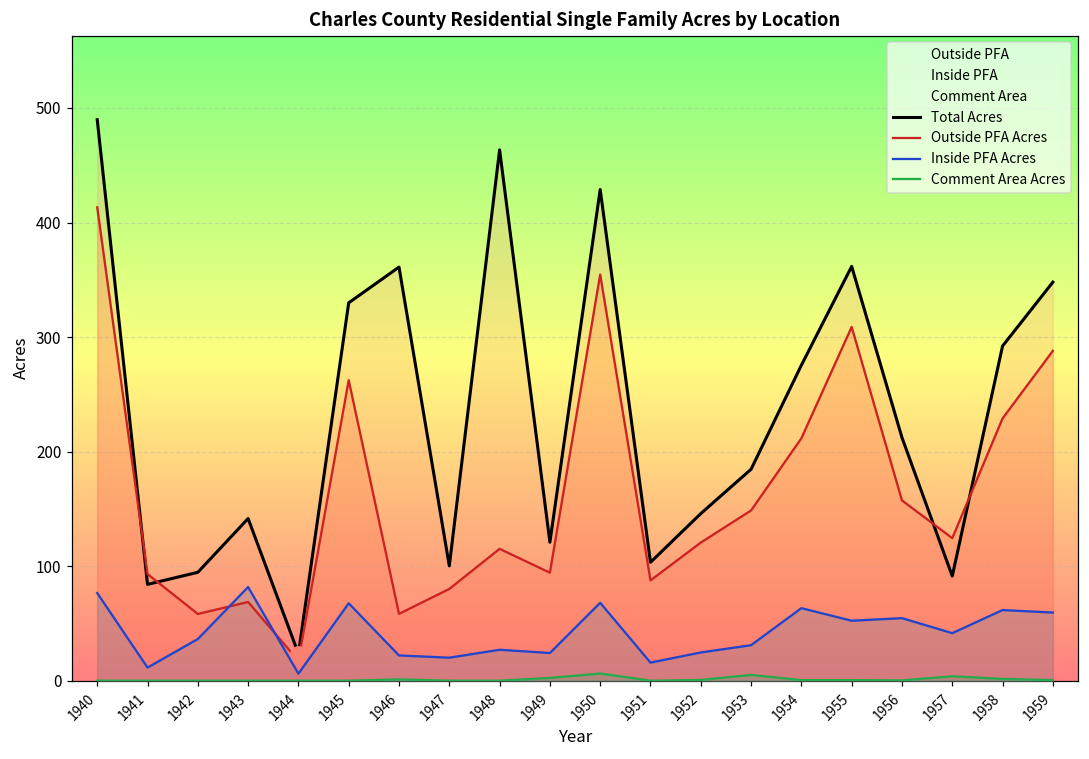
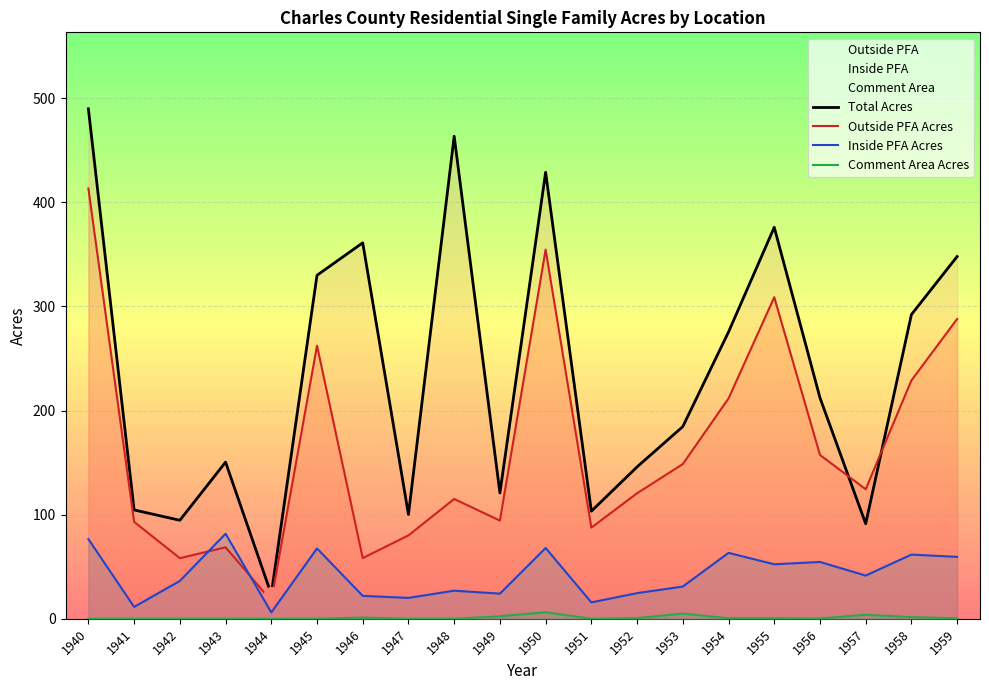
  {
    "Total Acres": {
      "1940": 490,
-     "1941": 84,
+     "1941": 105,
      "1942": 95,
-     "1943": 142,
+     "1943": 150,
      "1945": 330,
      "1946": 361,
      "1947": 100,
      "1948": 463,
      "1949": 121,
      "1950": 429,
      "1951": 103,
      "1952": 146,
      "1953": 185,
      "1954": 275,
-     "1955": 362,
+     "1955": 376,
      "1956": 212,
      "1957": 91,
      "1958": 292,
      "1959": 348
    }
  }
